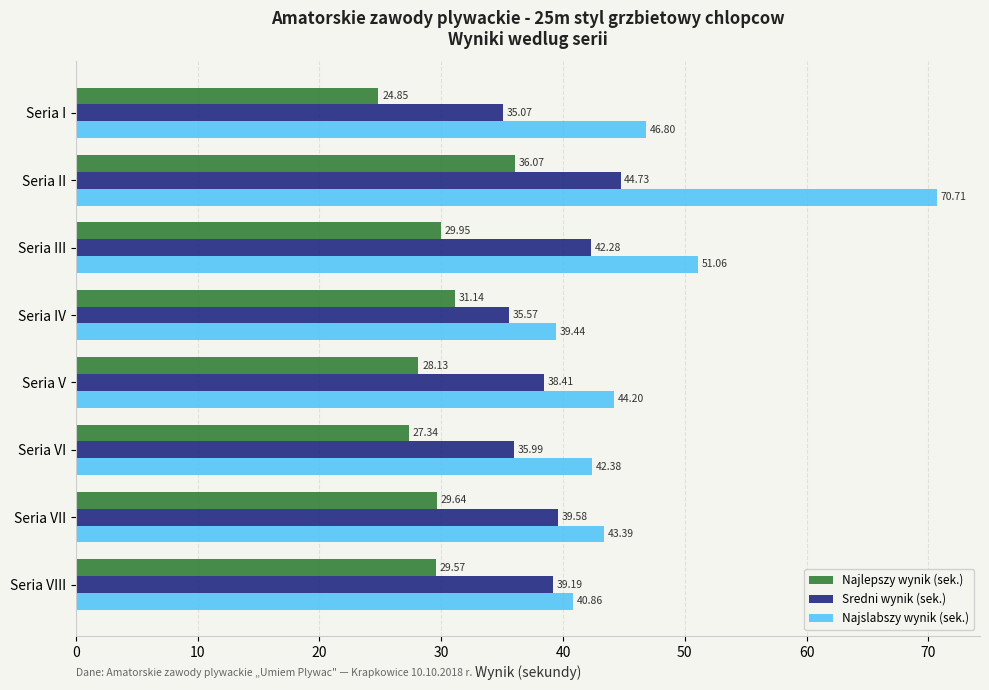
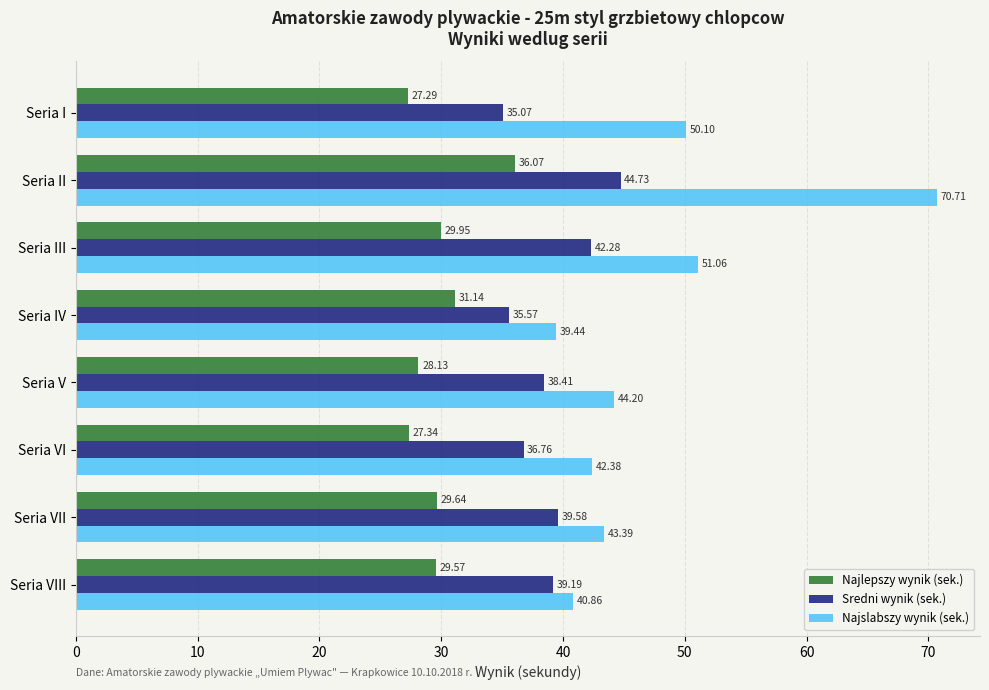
  {
    "Najlepszy wynik (sek.)": {
-     "Seria I": 24.85,
+     "Seria I": 27.29,
      "Seria II": 36.07,
      "Seria III": 29.95,
      "Seria IV": 31.14,
      "Seria V": 28.13,
      "Seria VI": 27.34,
      "Seria VII": 29.64,
      "Seria VIII": 29.57
    },
    "Sredni wynik (sek.)": {
      "Seria I": 35.07,
      "Seria II": 44.73,
      "Seria III": 42.28,
      "Seria IV": 35.57,
      "Seria V": 38.41,
-     "Seria VI": 35.99,
+     "Seria VI": 36.76,
      "Seria VII": 39.58,
      "Seria VIII": 39.19
    },
    "Najslabszy wynik (sek.)": {
-     "Seria I": 46.80,
+     "Seria I": 50.10,
      "Seria II": 70.71,
      "Seria III": 51.06,
      "Seria IV": 39.44,
      "Seria V": 44.20,
      "Seria VI": 42.38,
      "Seria VII": 43.39,
      "Seria VIII": 40.86
    }
  }
